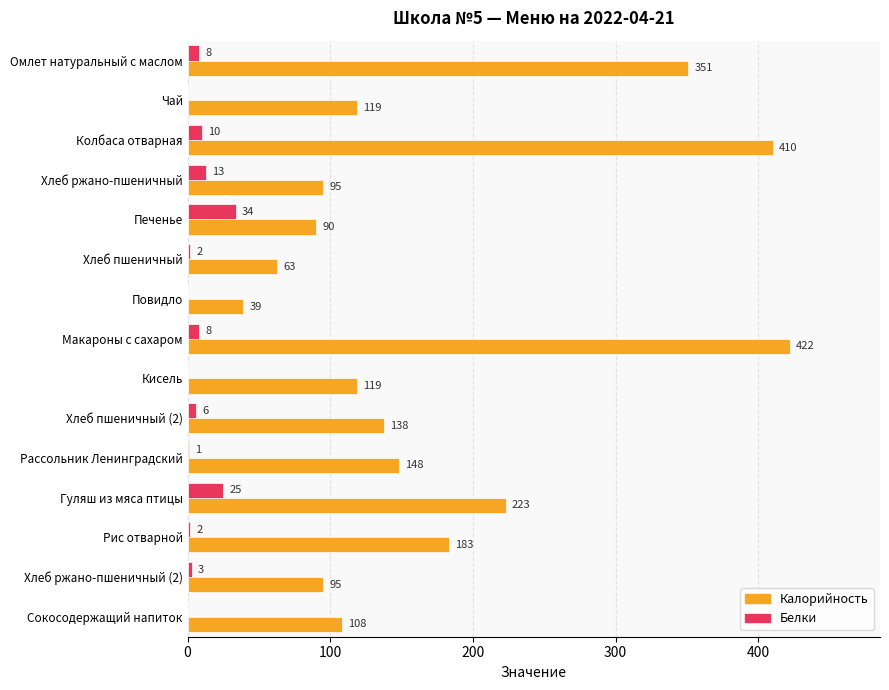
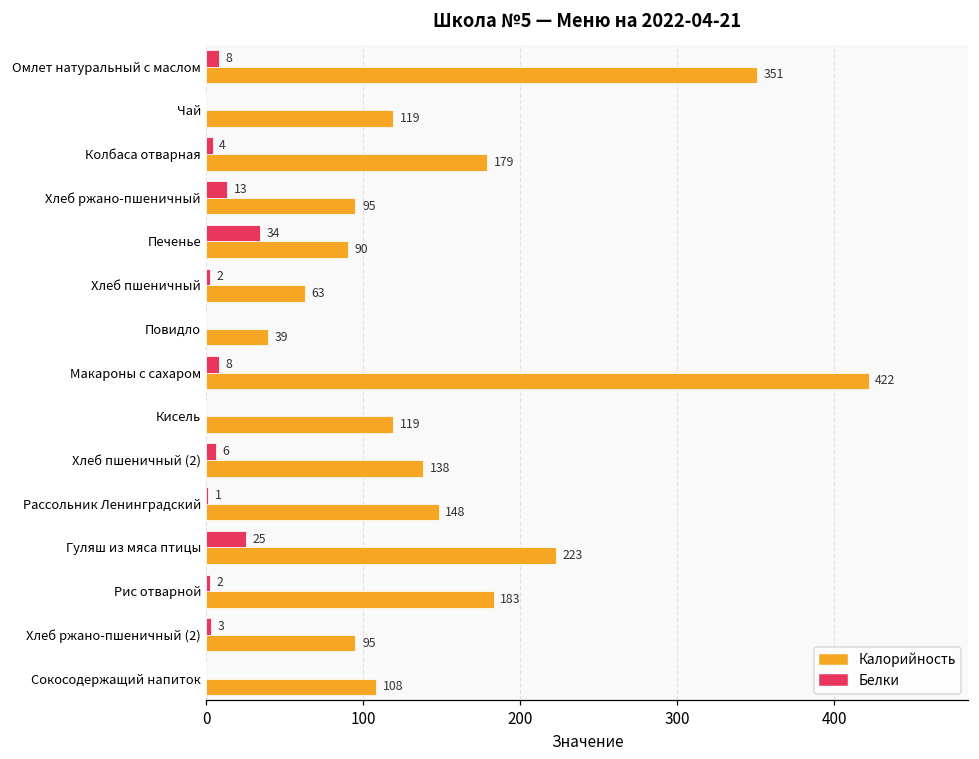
  {
    "Калорийность": {
      "Омлет натуральный с маслом": 351,
      "Чай": 119,
-     "Колбаса отварная": 410,
+     "Колбаса отварная": 179,
      "Хлеб ржано-пшеничный": 95,
      "Печенье": 90,
      "Хлеб пшеничный": 63,
      "Повидло": 39,
      "Макароны с сахаром": 422,
      "Кисель": 119,
      "Хлеб пшеничный (2)": 138,
      "Рассольник Ленинградский": 148,
      "Гуляш из мяса птицы": 223,
      "Рис отварной": 183,
      "Хлеб ржано-пшеничный (2)": 95,
      "Сокосодержащий напиток": 108
    },
    "Белки": {
      "Омлет натуральный с маслом": 8,
-     "Колбаса отварная": 10,
+     "Колбаса отварная": 4,
      "Хлеб ржано-пшеничный": 13,
      "Печенье": 34,
      "Хлеб пшеничный": 2,
      "Макароны с сахаром": 8,
      "Хлеб пшеничный (2)": 6,
      "Рассольник Ленинградский": 1,
      "Гуляш из мяса птицы": 25,
      "Рис отварной": 2,
      "Хлеб ржано-пшеничный (2)": 3
    }
  }
